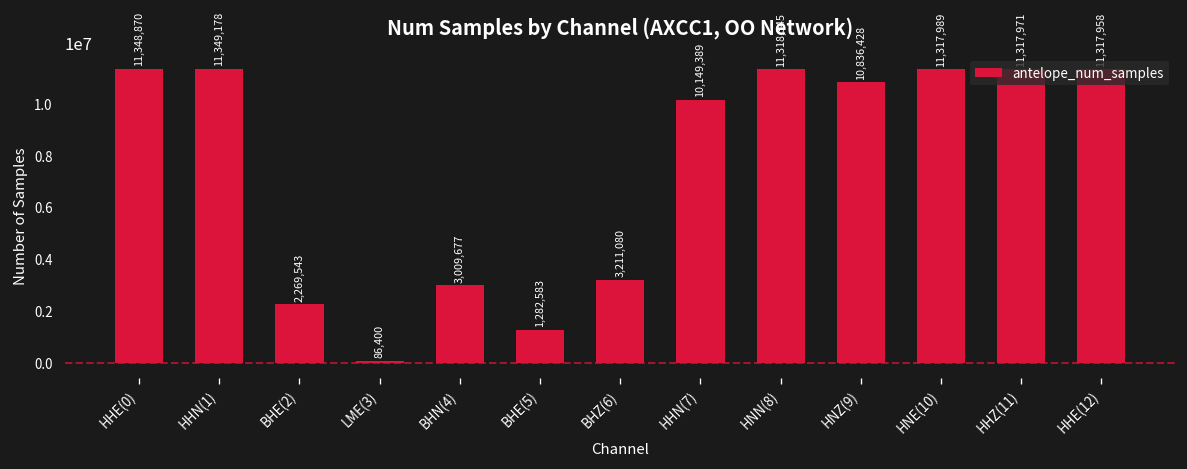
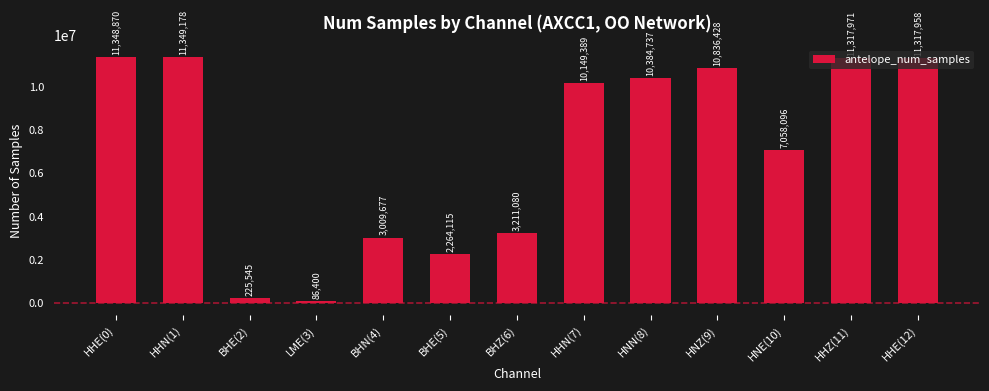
  {
    "HHE(0)": "11,348,870",
    "HHN(1)": "11,349,178",
-   "BHE(2)": "2,269,543",
+   "BHE(2)": "225,545",
    "LME(3)": "86,400",
    "BHN(4)": "3,009,677",
-   "BHE(5)": "1,282,583",
+   "BHE(5)": "2,264,115",
    "BHZ(6)": "3,211,080",
    "HHN(7)": "10,149,389",
-   "HNN(8)": "11,318,345",
+   "HNN(8)": "10,384,737",
    "HNZ(9)": "10,836,428",
-   "HNE(10)": "11,317,989"
+   "HNE(10)": "7,058,096"
  }
